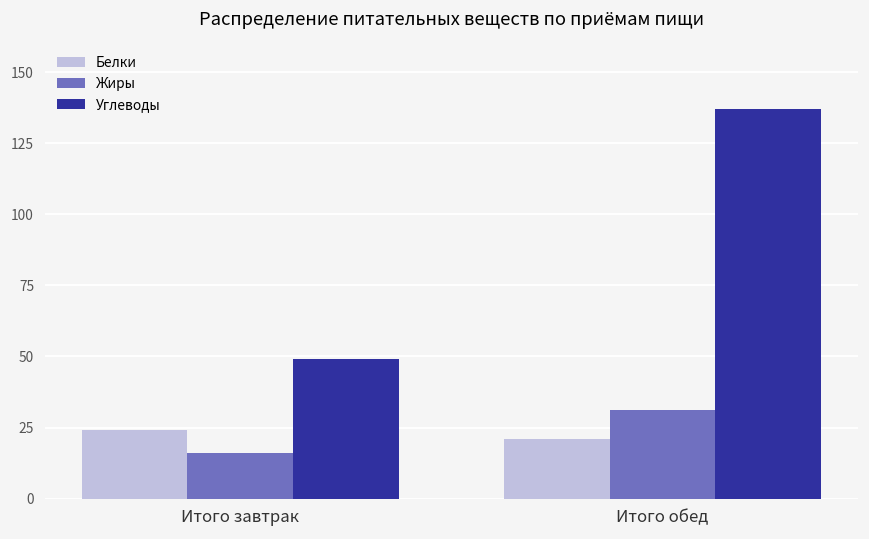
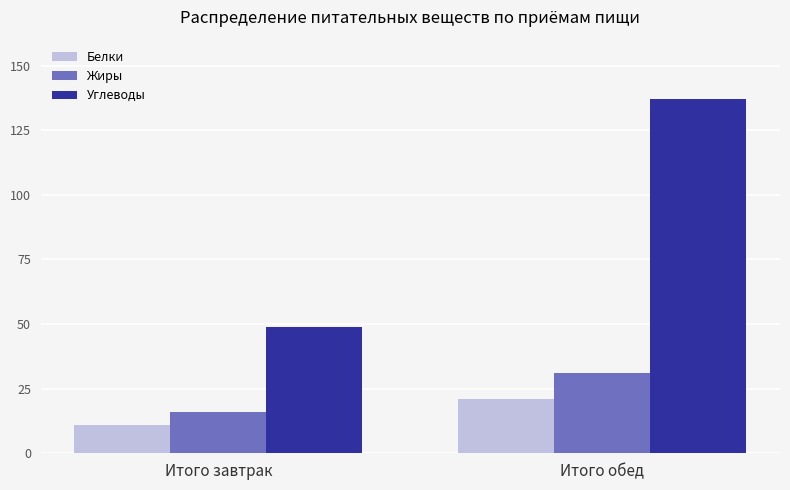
  {
    "Белки": {
-     "Итого завтрак": 24,
+     "Итого завтрак": 11,
      "Итого обед": 21
    },
    "Жиры": {
      "Итого завтрак": 16,
      "Итого обед": 31
    },
    "Углеводы": {
      "Итого завтрак": 49,
      "Итого обед": 137
    }
  }
